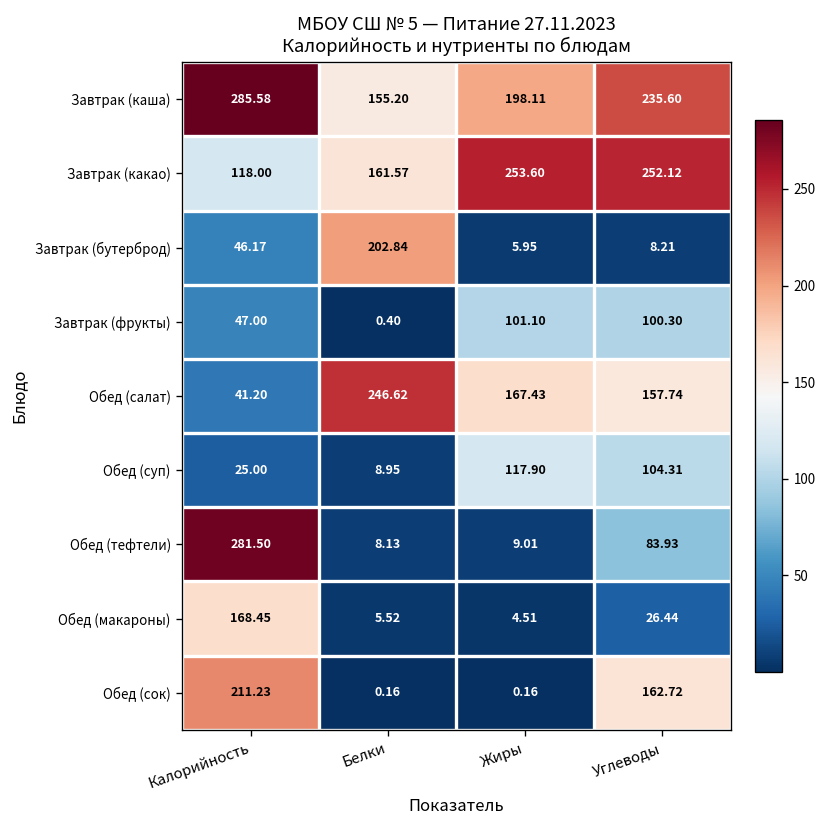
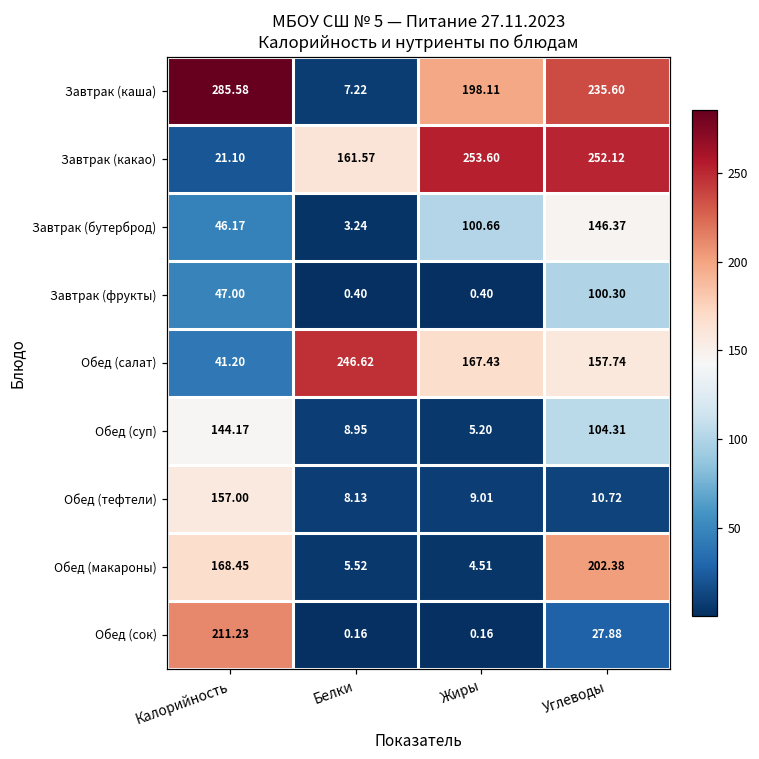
  {
    "Завтрак (каша)": {
      "Калорийность": 285.58,
-     "Белки": 155.20,
+     "Белки": 7.22,
      "Жиры": 198.11,
      "Углеводы": 235.60
    },
    "Завтрак (какао)": {
-     "Калорийность": 118.00,
+     "Калорийность": 21.10,
      "Белки": 161.57,
      "Жиры": 253.60,
      "Углеводы": 252.12
    },
    "Завтрак (бутерброд)": {
      "Калорийность": 46.17,
-     "Белки": 202.84,
-     "Жиры": 5.95,
-     "Углеводы": 8.21
+     "Белки": 3.24,
+     "Жиры": 100.66,
+     "Углеводы": 146.37
    },
    "Завтрак (фрукты)": {
      "Калорийность": 47.00,
      "Белки": 0.40,
-     "Жиры": 101.10,
+     "Жиры": 0.40,
      "Углеводы": 100.30
    },
    "Обед (салат)": {
      "Калорийность": 41.20,
      "Белки": 246.62,
      "Жиры": 167.43,
      "Углеводы": 157.74
    },
    "Обед (суп)": {
-     "Калорийность": 25.00,
+     "Калорийность": 144.17,
      "Белки": 8.95,
-     "Жиры": 117.90,
+     "Жиры": 5.20,
      "Углеводы": 104.31
    },
    "Обед (тефтели)": {
-     "Калорийность": 281.50,
+     "Калорийность": 157.00,
      "Белки": 8.13,
      "Жиры": 9.01,
-     "Углеводы": 83.93
+     "Углеводы": 10.72
    },
    "Обед (макароны)": {
      "Калорийность": 168.45,
      "Белки": 5.52,
      "Жиры": 4.51,
-     "Углеводы": 26.44
+     "Углеводы": 202.38
    },
    "Обед (сок)": {
      "Калорийность": 211.23,
      "Белки": 0.16,
      "Жиры": 0.16,
-     "Углеводы": 162.72
+     "Углеводы": 27.88
    }
  }
